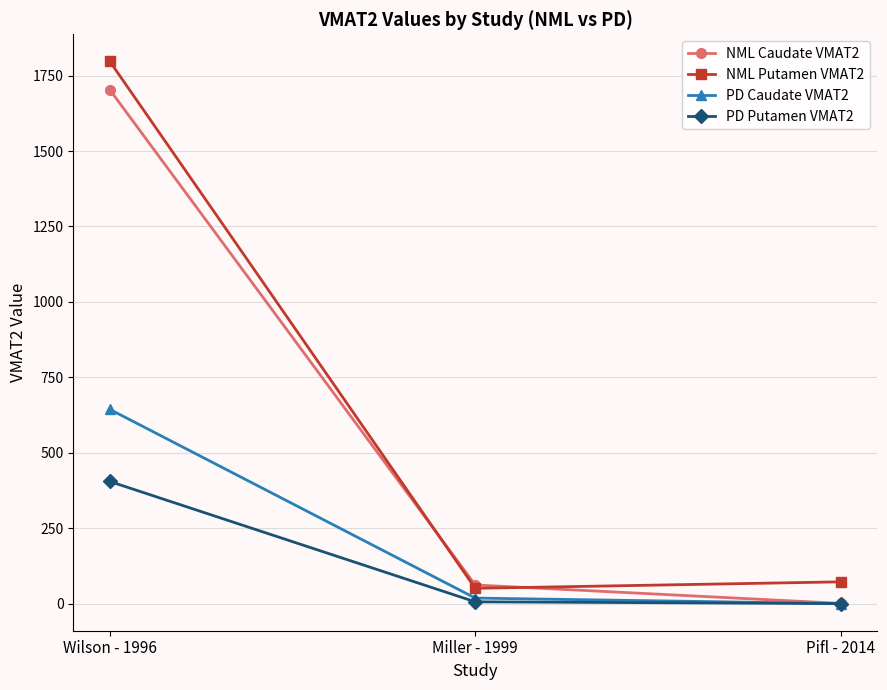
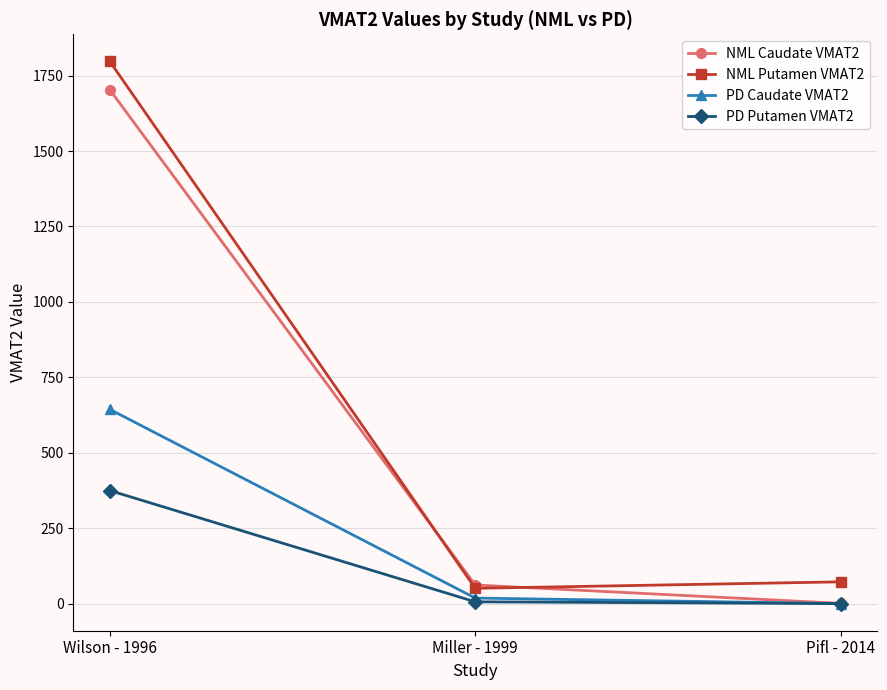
  {
    "NML Caudate VMAT2": {
      "Wilson - 1996": 1700,
      "Miller - 1999": 60
    },
    "NML Putamen VMAT2": {
      "Wilson - 1996": 1800,
      "Miller - 1999": 50,
      "Pifl - 2014": 70
    },
    "PD Caudate VMAT2": {
      "Wilson - 1996": 640,
      "Miller - 1999": 20
    },
    "PD Putamen VMAT2": {
-     "Wilson - 1996": 410,
+     "Wilson - 1996": 380,
      "Miller - 1999": 10
    }
  }
